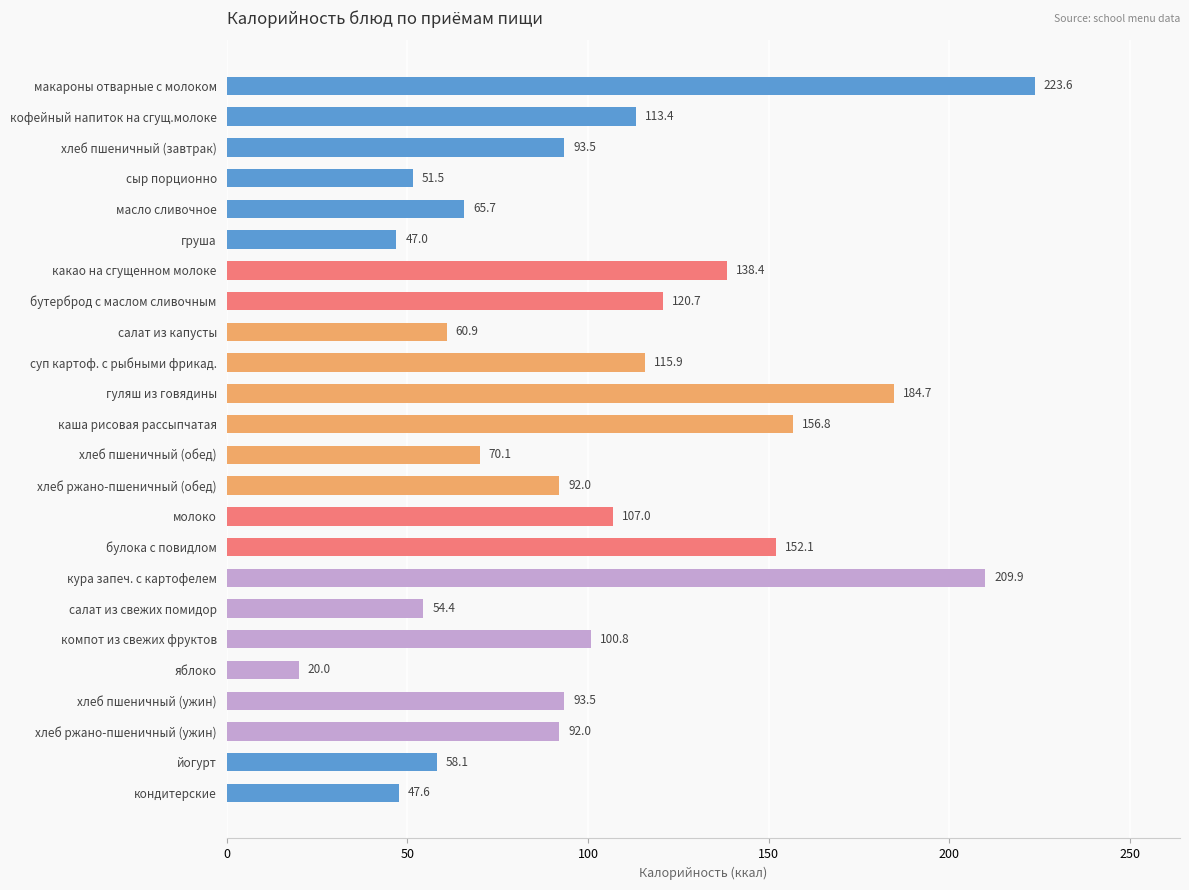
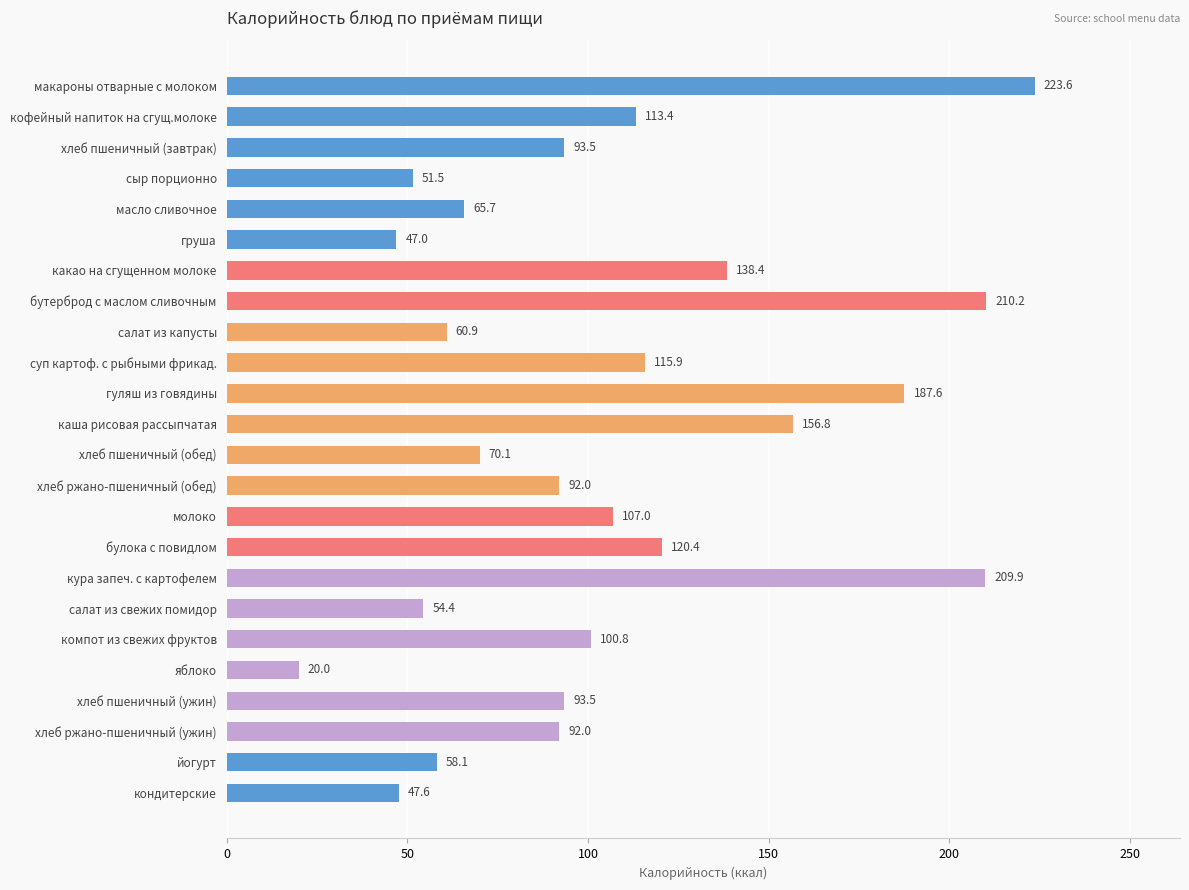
  {
    "макароны отварные с молоком": 223.6,
    "кофейный напиток на сгущ.молоке": 113.4,
    "хлеб пшеничный (завтрак)": 93.5,
    "сыр порционно": 51.5,
    "масло сливочное": 65.7,
    "груша": 47.0,
    "какао на сгущенном молоке": 138.4,
-   "бутерброд с маслом сливочным": 120.7,
+   "бутерброд с маслом сливочным": 210.2,
    "салат из капусты": 60.9,
    "суп картоф. с рыбными фрикад.": 115.9,
-   "гуляш из говядины": 184.7,
+   "гуляш из говядины": 187.6,
    "каша рисовая рассыпчатая": 156.8,
    "хлеб пшеничный (обед)": 70.1,
    "хлеб ржано-пшеничный (обед)": 92.0,
    "молоко": 107.0,
-   "булока с повидлом": 152.1,
+   "булока с повидлом": 120.4,
    "кура запеч. с картофелем": 209.9,
    "салат из свежих помидор": 54.4,
    "компот из свежих фруктов": 100.8,
    "яблоко": 20.0,
    "хлеб пшеничный (ужин)": 93.5,
    "хлеб ржано-пшеничный (ужин)": 92.0,
    "йогурт": 58.1,
    "кондитерские": 47.6
  }
